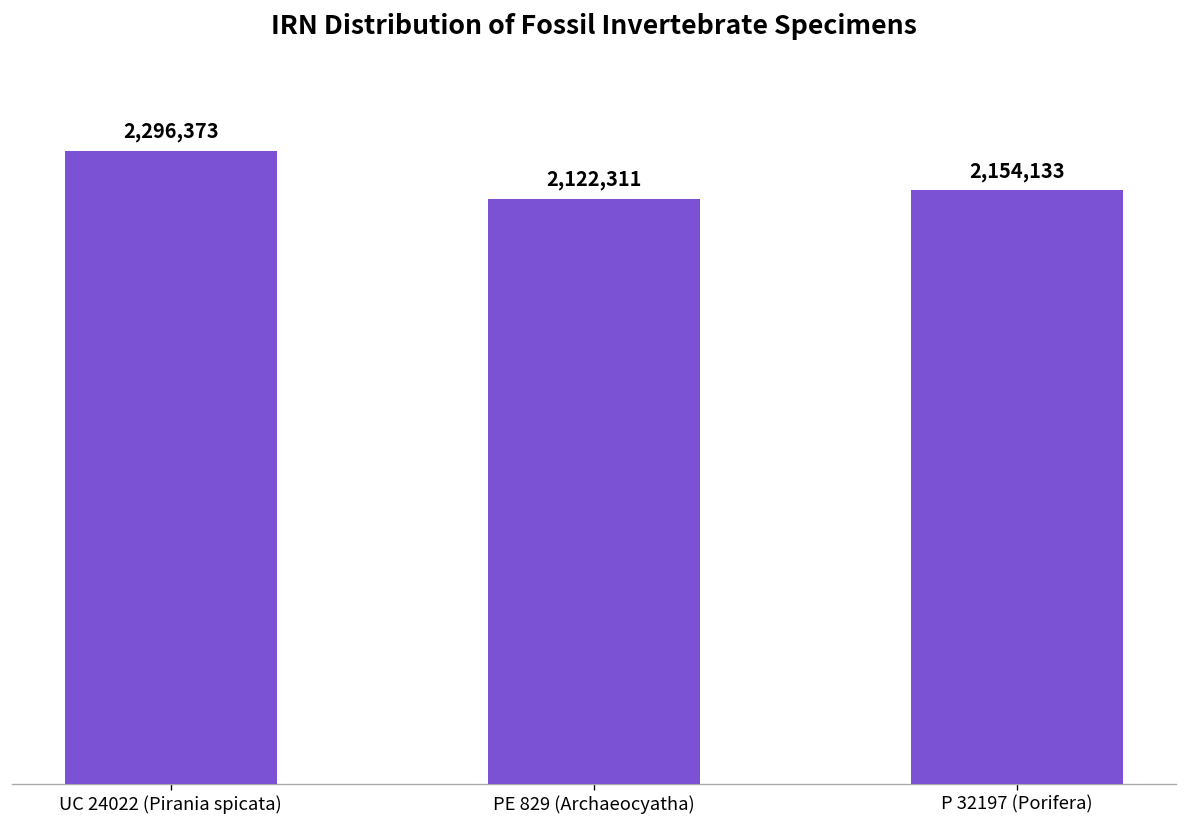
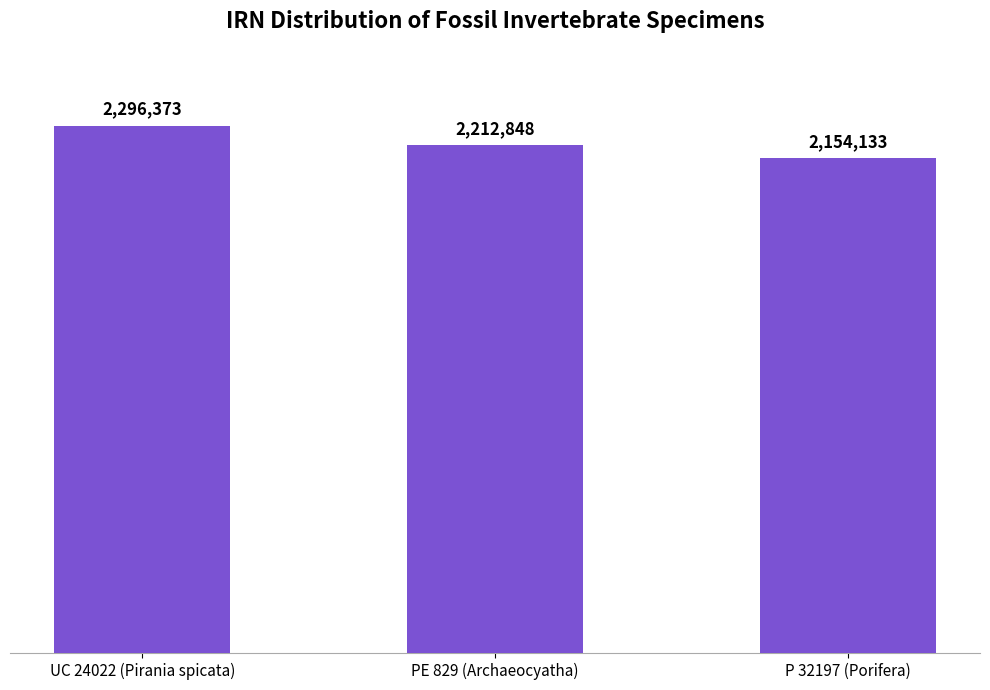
  {
    "UC 24022 (Pirania spicata)": "2,296,373",
-   "PE 829 (Archaeocyatha)": "2,122,311",
+   "PE 829 (Archaeocyatha)": "2,212,848",
    "P 32197 (Porifera)": "2,154,133"
  }
